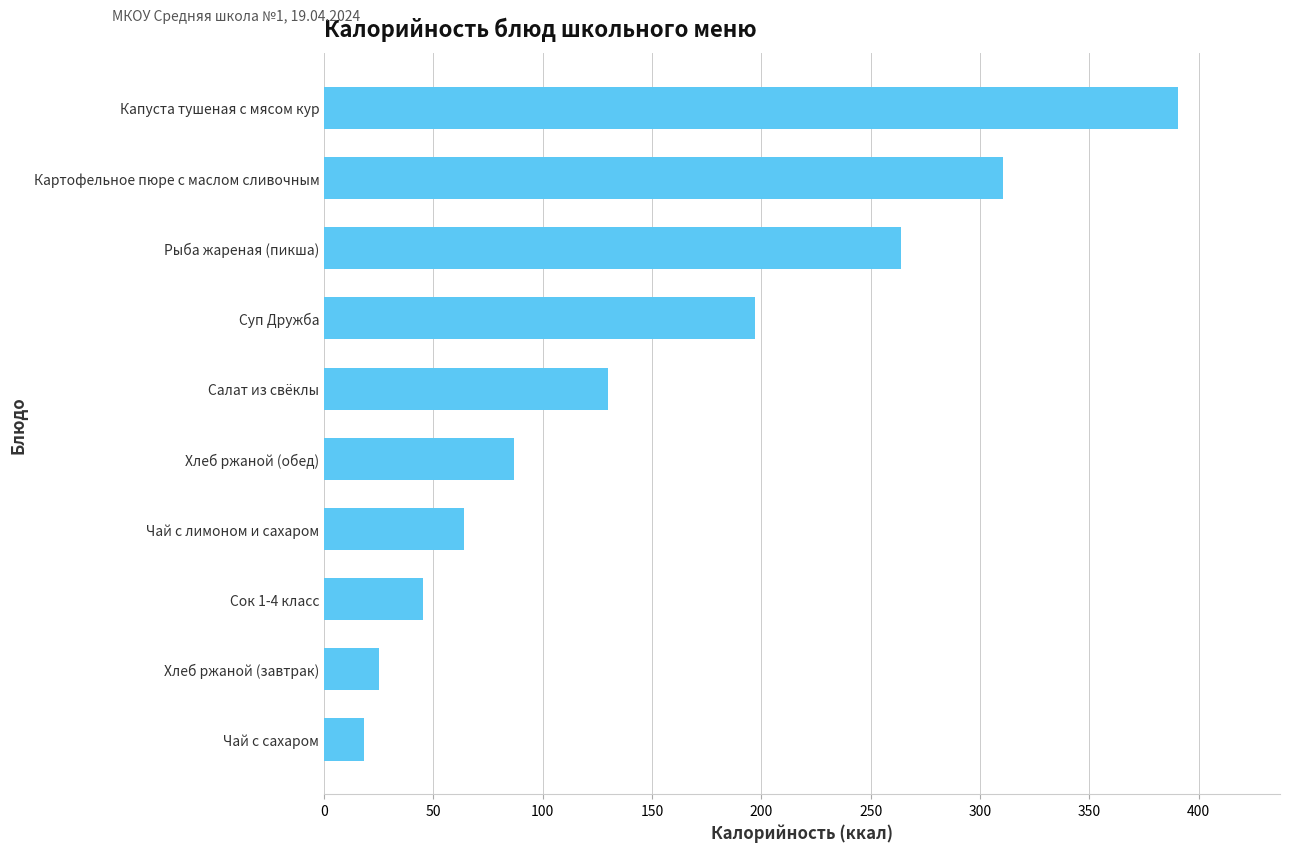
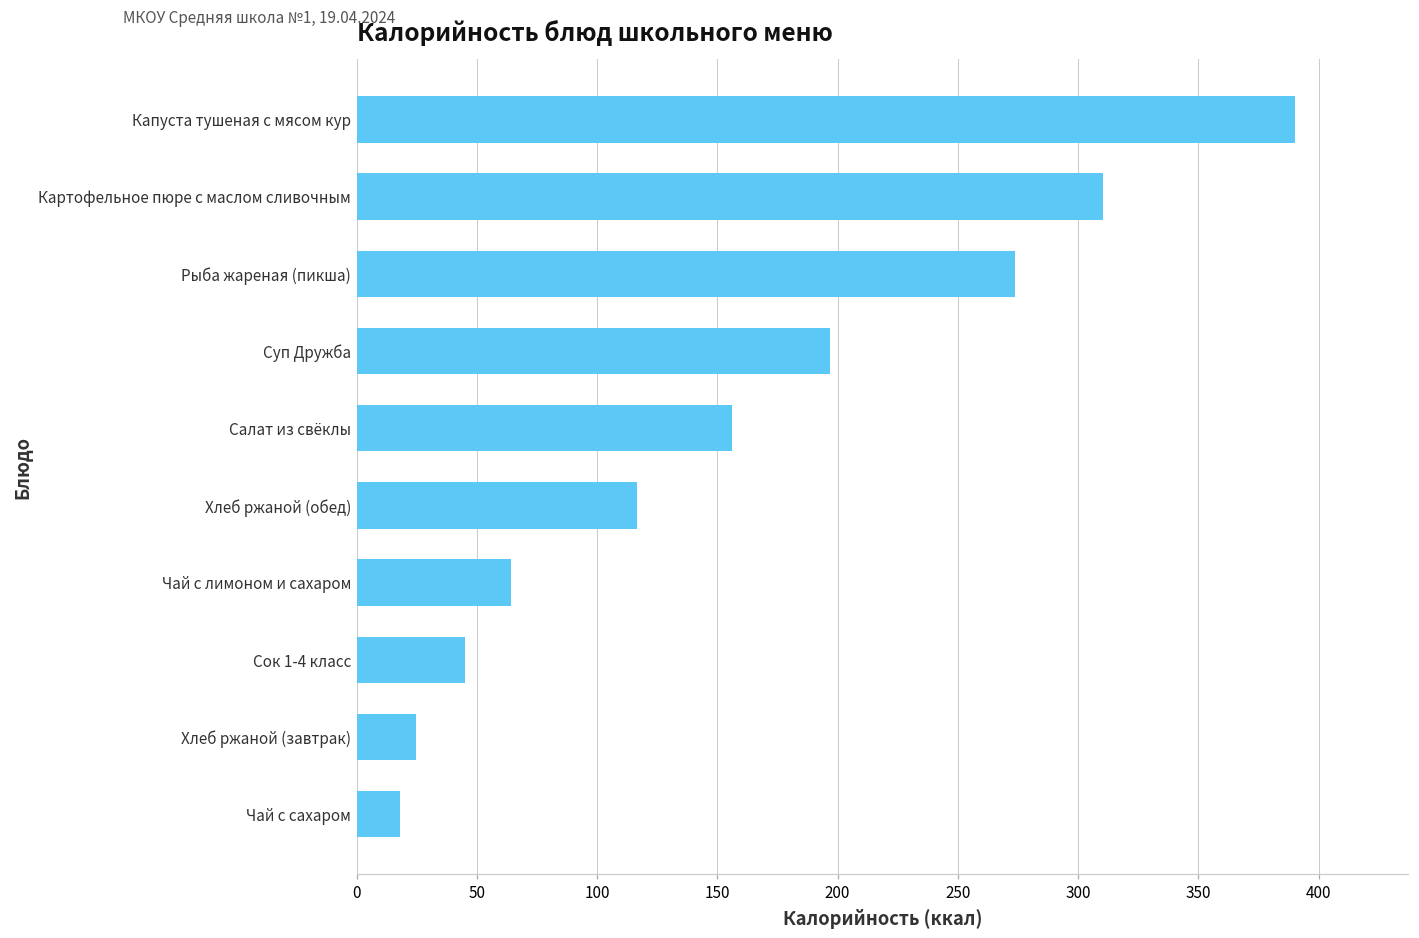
  {
    "Капуста тушеная с мясом кур": 390,
    "Картофельное пюре с маслом сливочным": 310,
-   "Рыба жареная (пикша)": 264,
+   "Рыба жареная (пикша)": 274,
    "Суп Дружба": 197,
-   "Салат из свёклы": 130,
-   "Хлеб ржаной (обед)": 87,
+   "Салат из свёклы": 156,
+   "Хлеб ржаной (обед)": 117,
    "Чай с лимоном и сахаром": 64,
    "Сок 1-4 класс": 45,
    "Хлеб ржаной (завтрак)": 25,
    "Чай с сахаром": 18
  }
